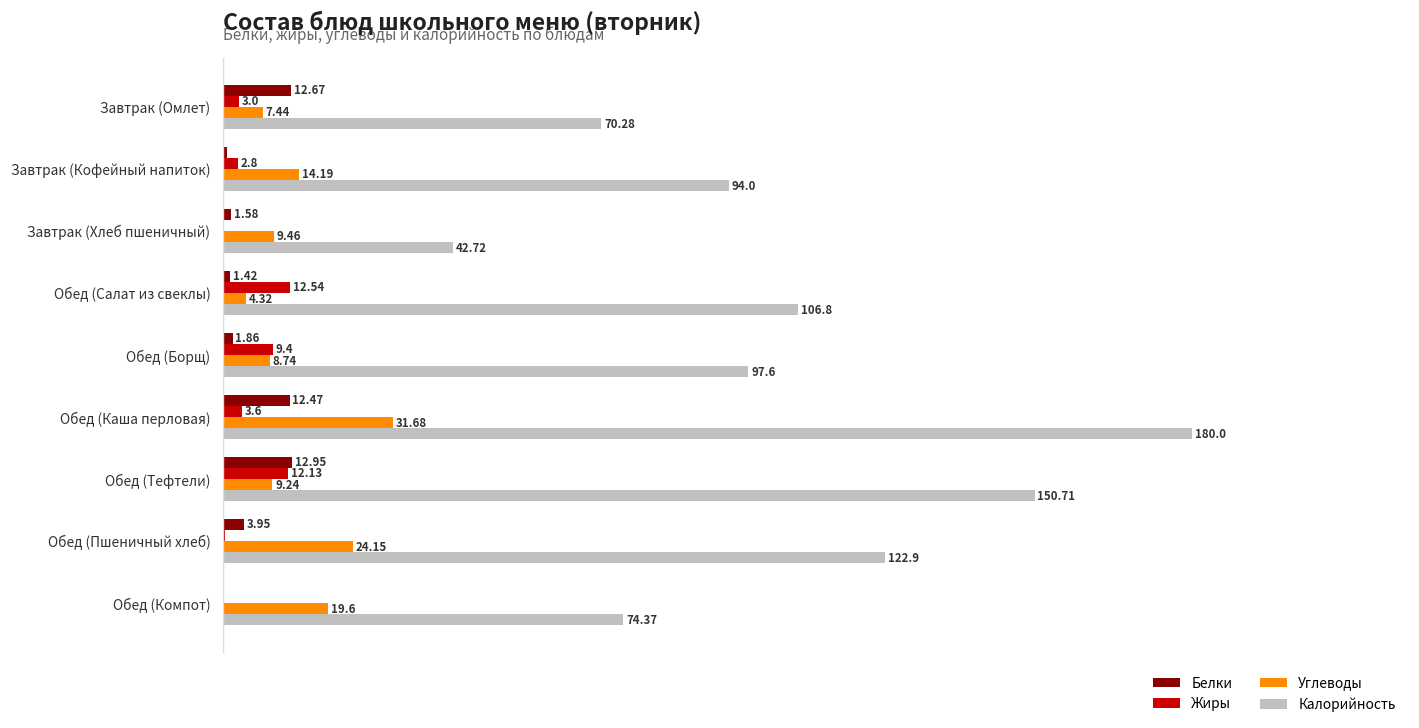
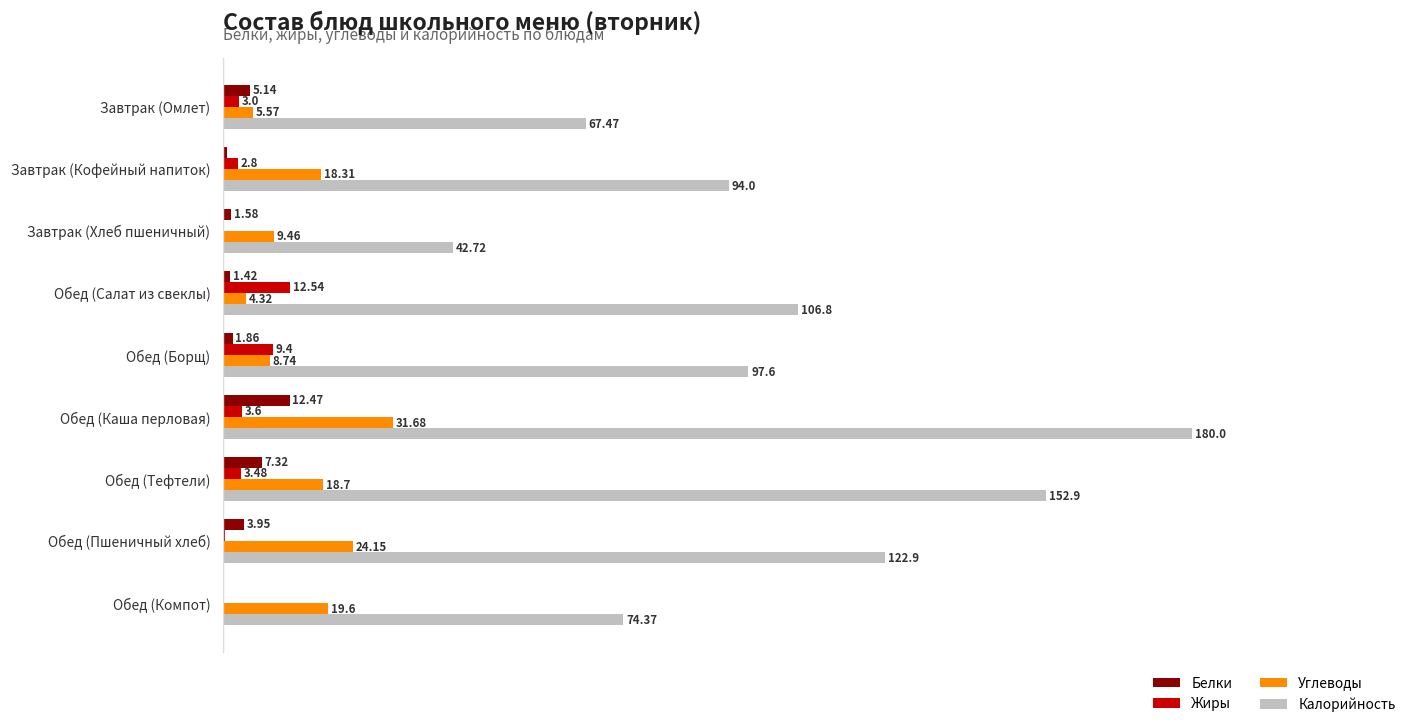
  {
    "Белки": {
-     "Завтрак (Омлет)": 12.67,
+     "Завтрак (Омлет)": 5.14,
      "Завтрак (Хлеб пшеничный)": 1.58,
      "Обед (Салат из свеклы)": 1.42,
      "Обед (Борщ)": 1.86,
      "Обед (Каша перловая)": 12.47,
-     "Обед (Тефтели)": 12.95,
+     "Обед (Тефтели)": 7.32,
      "Обед (Пшеничный хлеб)": 3.95
    },
    "Жиры": {
      "Завтрак (Омлет)": 3.0,
      "Завтрак (Кофейный напиток)": 2.8,
      "Обед (Салат из свеклы)": 12.54,
      "Обед (Борщ)": 9.4,
      "Обед (Каша перловая)": 3.6,
-     "Обед (Тефтели)": 12.13
+     "Обед (Тефтели)": 3.48
    },
    "Углеводы": {
-     "Завтрак (Омлет)": 7.44,
-     "Завтрак (Кофейный напиток)": 14.19,
+     "Завтрак (Омлет)": 5.57,
+     "Завтрак (Кофейный напиток)": 18.31,
      "Завтрак (Хлеб пшеничный)": 9.46,
      "Обед (Салат из свеклы)": 4.32,
      "Обед (Борщ)": 8.74,
      "Обед (Каша перловая)": 31.68,
-     "Обед (Тефтели)": 9.24,
+     "Обед (Тефтели)": 18.7,
      "Обед (Пшеничный хлеб)": 24.15,
      "Обед (Компот)": 19.6
    },
    "Калорийность": {
-     "Завтрак (Омлет)": 70.28,
+     "Завтрак (Омлет)": 67.47,
      "Завтрак (Кофейный напиток)": 94.0,
      "Завтрак (Хлеб пшеничный)": 42.72,
      "Обед (Салат из свеклы)": 106.8,
      "Обед (Борщ)": 97.6,
      "Обед (Каша перловая)": 180.0,
-     "Обед (Тефтели)": 150.71,
+     "Обед (Тефтели)": 152.9,
      "Обед (Пшеничный хлеб)": 122.9,
      "Обед (Компот)": 74.37
    }
  }
